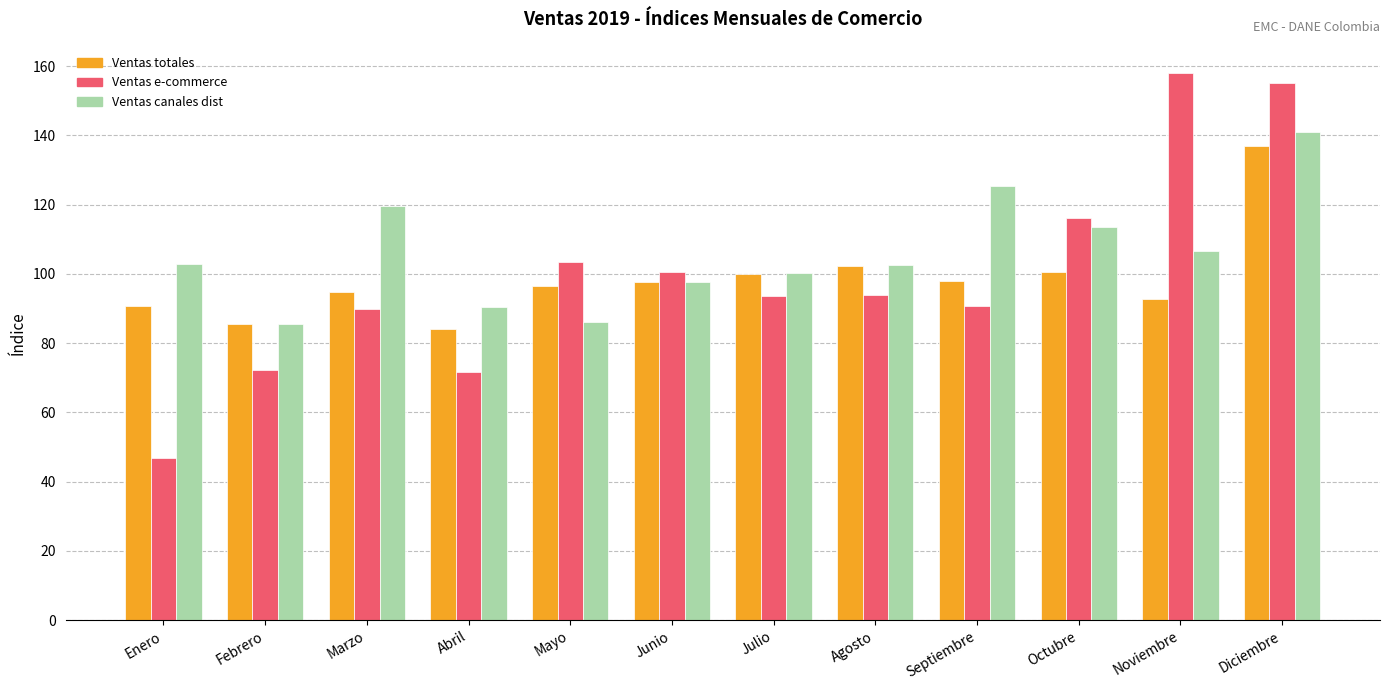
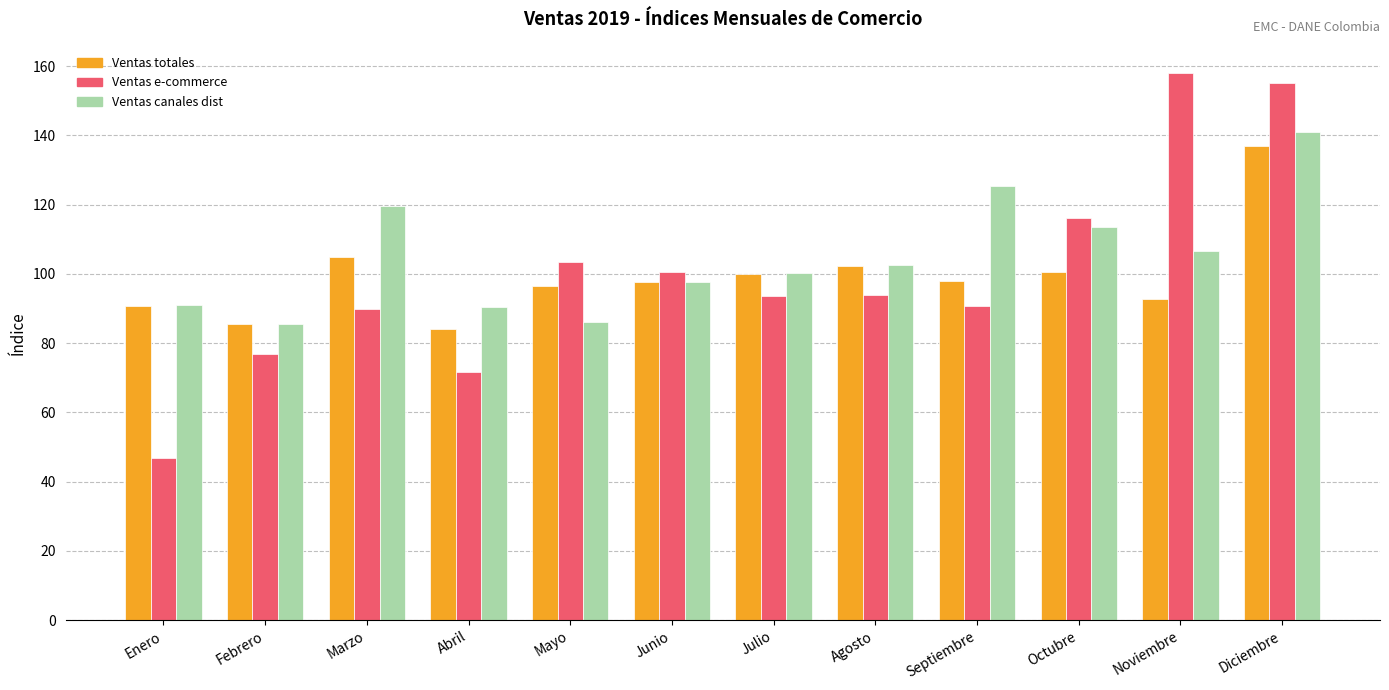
  {
    "Ventas totales": {
      "Enero": 91,
      "Febrero": 85,
-     "Marzo": 95,
+     "Marzo": 105,
      "Abril": 84,
      "Mayo": 96,
      "Junio": 98,
      "Julio": 100,
      "Agosto": 102,
      "Septiembre": 98,
      "Octubre": 101,
      "Noviembre": 93,
      "Diciembre": 137
    },
    "Ventas e-commerce": {
      "Enero": 47,
-     "Febrero": 72,
+     "Febrero": 77,
      "Marzo": 90,
      "Abril": 72,
      "Mayo": 104,
      "Junio": 101,
      "Julio": 94,
      "Agosto": 94,
      "Septiembre": 91,
      "Octubre": 116,
      "Noviembre": 158,
      "Diciembre": 155
    },
    "Ventas canales dist": {
-     "Enero": 103,
+     "Enero": 91,
      "Febrero": 86,
      "Marzo": 120,
      "Abril": 90,
      "Mayo": 86,
      "Junio": 98,
      "Julio": 100,
      "Agosto": 102,
      "Septiembre": 125,
      "Octubre": 113,
      "Noviembre": 107,
      "Diciembre": 141
    }
  }
